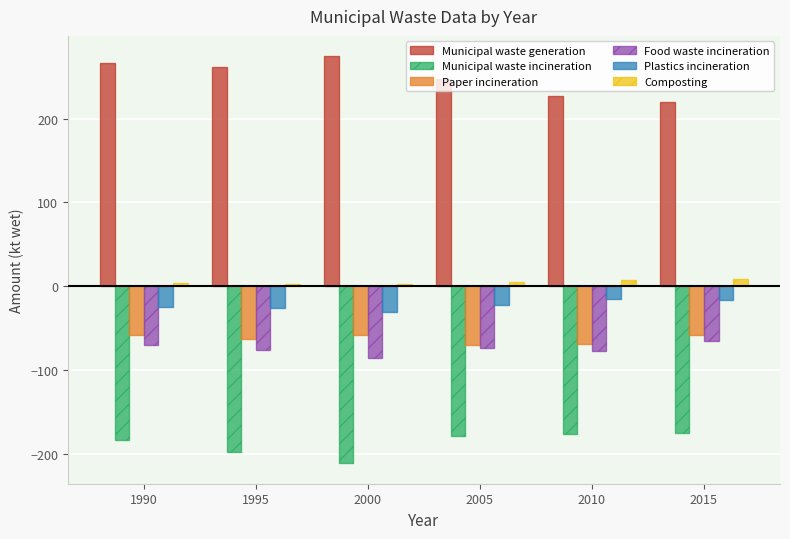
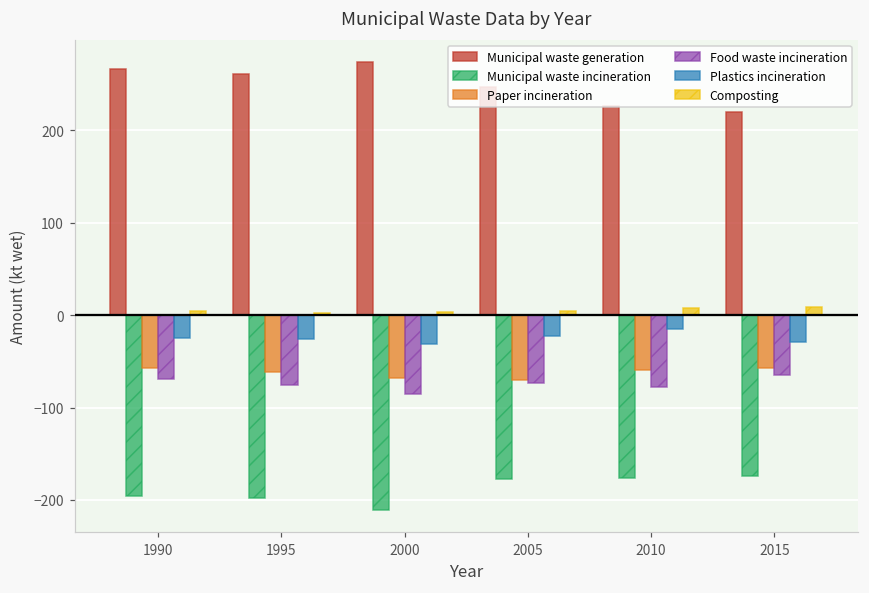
  {
    "Municipal waste generation": {
      "1990": 270,
      "1995": 260,
      "2000": 270,
      "2010": 230,
      "2015": 220
    },
    "Municipal waste incineration": {
-     "1990": -180,
+     "1990": -200,
      "1995": -200,
      "2000": -210,
      "2005": -180,
      "2010": -180,
      "2015": -170
    },
    "Paper incineration": {
      "1990": -60,
      "1995": -60,
-     "2000": -60,
+     "2000": -70,
      "2005": -70,
-     "2010": -70,
+     "2010": -60,
      "2015": -60
    },
    "Food waste incineration": {
      "1990": -70,
      "1995": -80,
      "2000": -90,
      "2005": -70,
      "2010": -80,
      "2015": -60
    },
    "Plastics incineration": {
      "1990": -20,
      "1995": -30,
      "2000": -30,
      "2005": -20,
      "2010": -10,
-     "2015": -20
+     "2015": -30
    },
    "Composting": {
      "1990": 0,
      "2000": 0,
      "2005": 0,
      "2010": 10,
      "2015": 10
    }
  }
